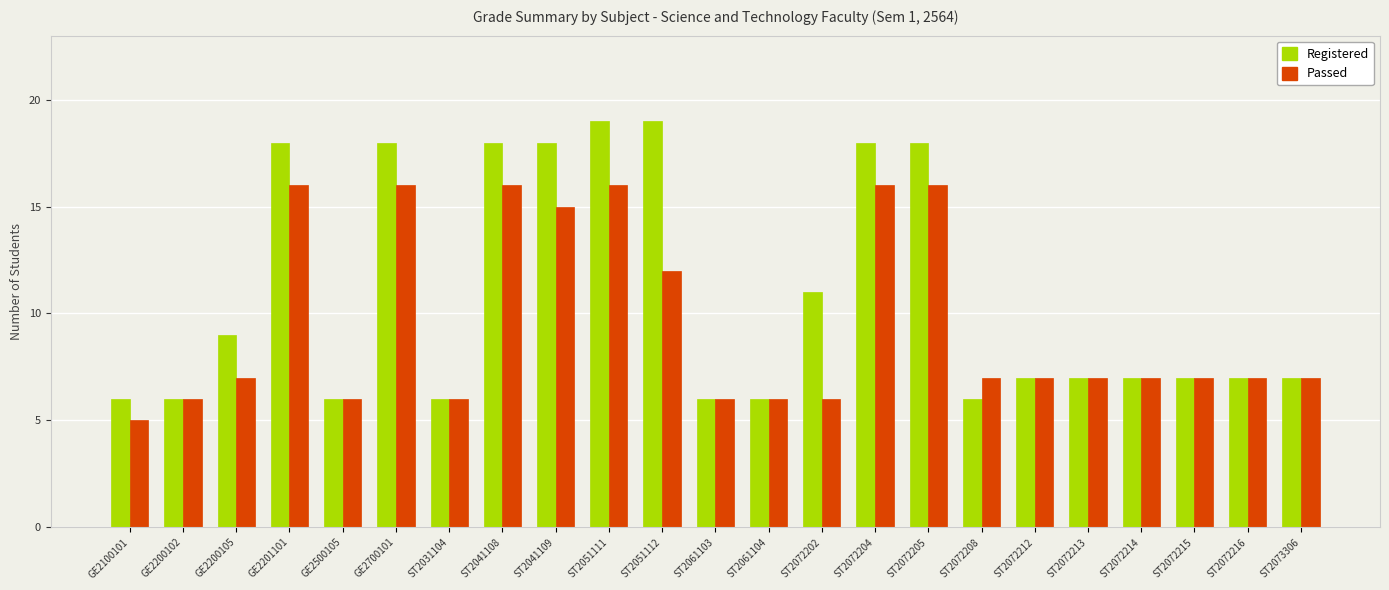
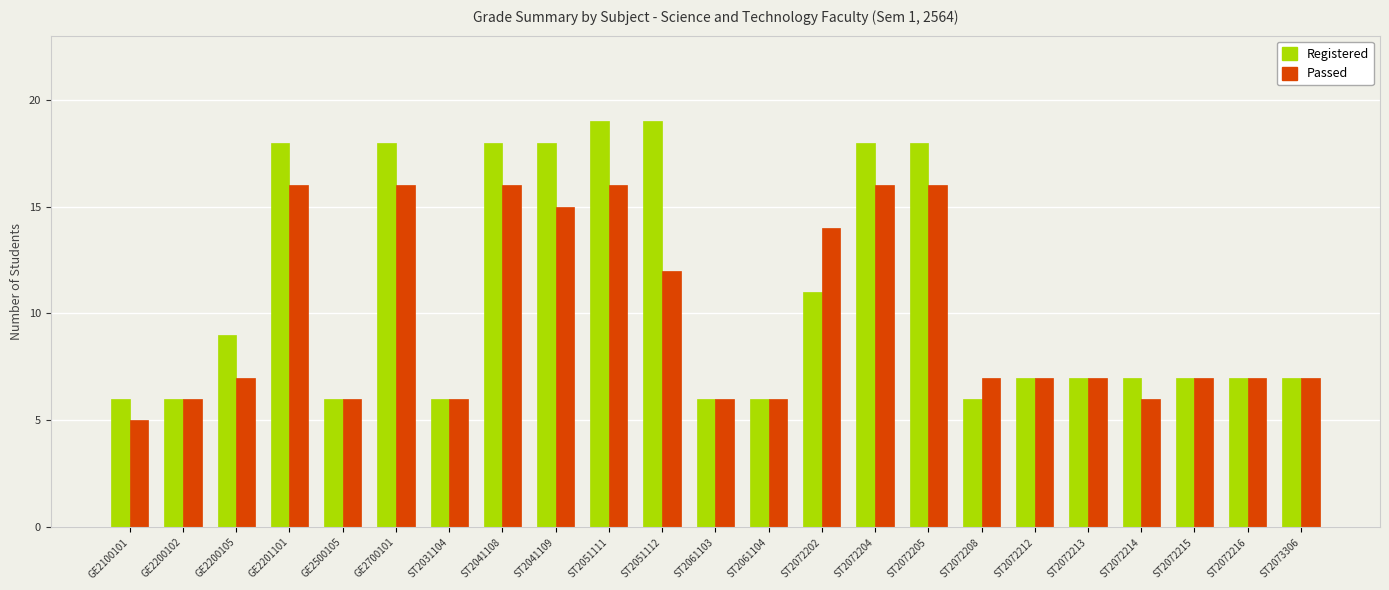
  {
    "Registered": {
      "GE2100101": 6,
      "GE2200102": 6,
      "GE2200105": 9,
      "GE2201101": 18,
      "GE2500105": 6,
      "GE2700101": 18,
      "ST2031104": 6,
      "ST2041108": 18,
      "ST2041109": 18,
      "ST2051111": 19,
      "ST2051112": 19,
      "ST2061103": 6,
      "ST2061104": 6,
      "ST2072202": 11,
      "ST2072204": 18,
      "ST2072205": 18,
      "ST2072208": 6,
      "ST2072212": 7,
      "ST2072213": 7,
      "ST2072214": 7,
      "ST2072215": 7,
      "ST2072216": 7,
      "ST2073306": 7
    },
    "Passed": {
      "GE2100101": 5,
      "GE2200102": 6,
      "GE2200105": 7,
      "GE2201101": 16,
      "GE2500105": 6,
      "GE2700101": 16,
      "ST2031104": 6,
      "ST2041108": 16,
      "ST2041109": 15,
      "ST2051111": 16,
      "ST2051112": 12,
      "ST2061103": 6,
      "ST2061104": 6,
-     "ST2072202": 6,
+     "ST2072202": 14,
      "ST2072204": 16,
      "ST2072205": 16,
      "ST2072208": 7,
      "ST2072212": 7,
      "ST2072213": 7,
-     "ST2072214": 7,
+     "ST2072214": 6,
      "ST2072215": 7,
      "ST2072216": 7,
      "ST2073306": 7
    }
  }
